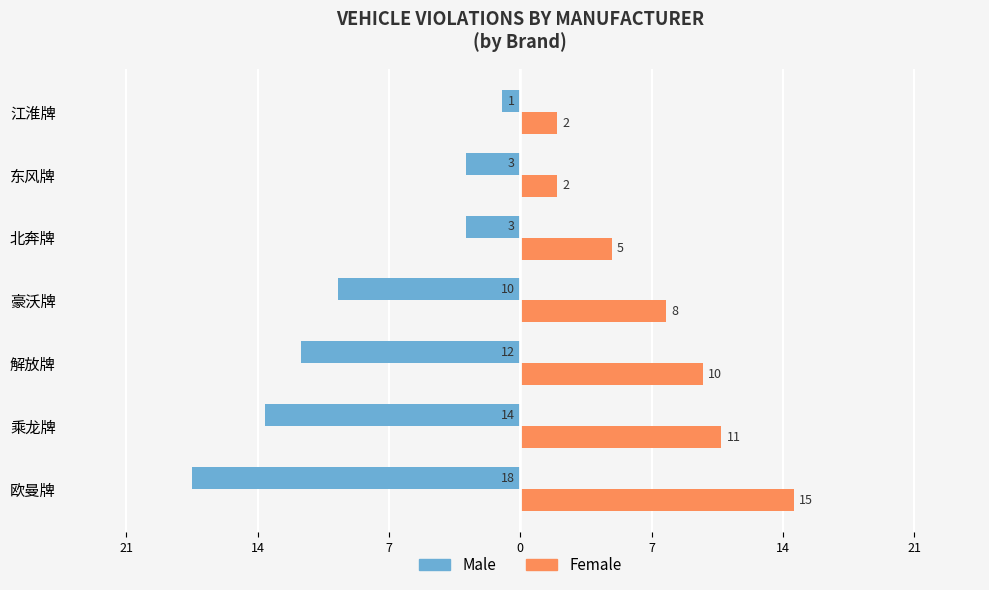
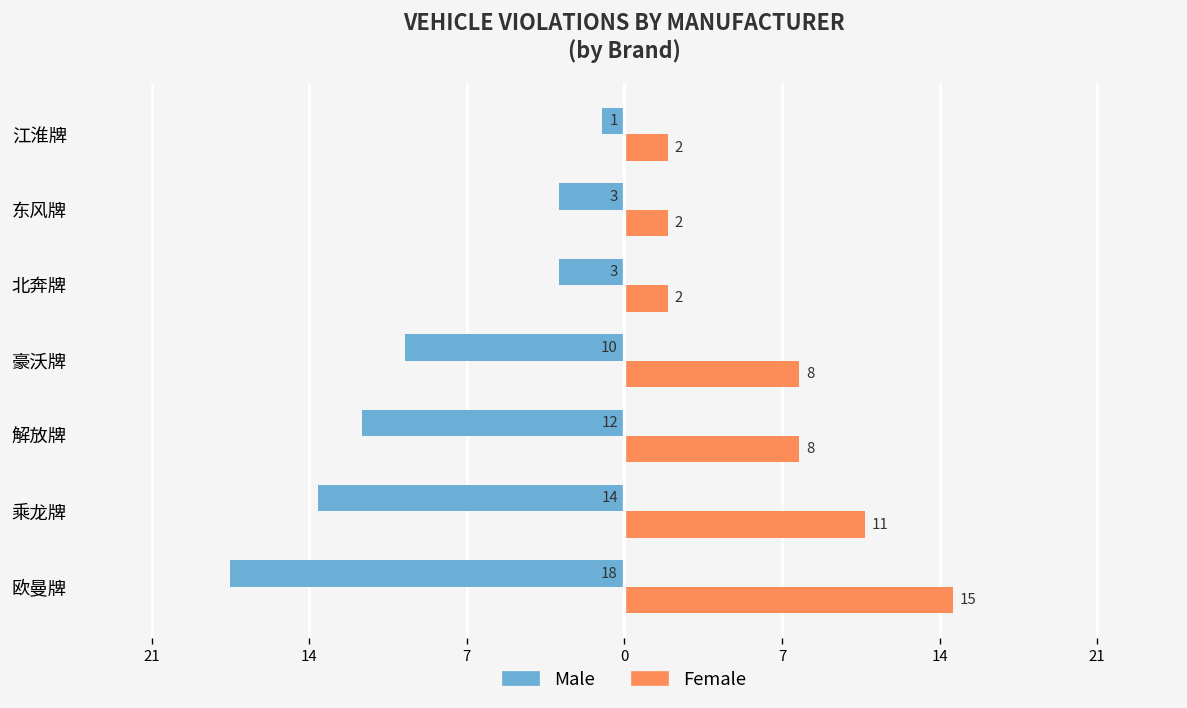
  {
    "Female": {
      "江淮牌": 2,
      "东风牌": 2,
-     "北奔牌": 5,
+     "北奔牌": 2,
      "豪沃牌": 8,
-     "解放牌": 10,
+     "解放牌": 8,
      "乘龙牌": 11,
      "欧曼牌": 15
    }
  }
